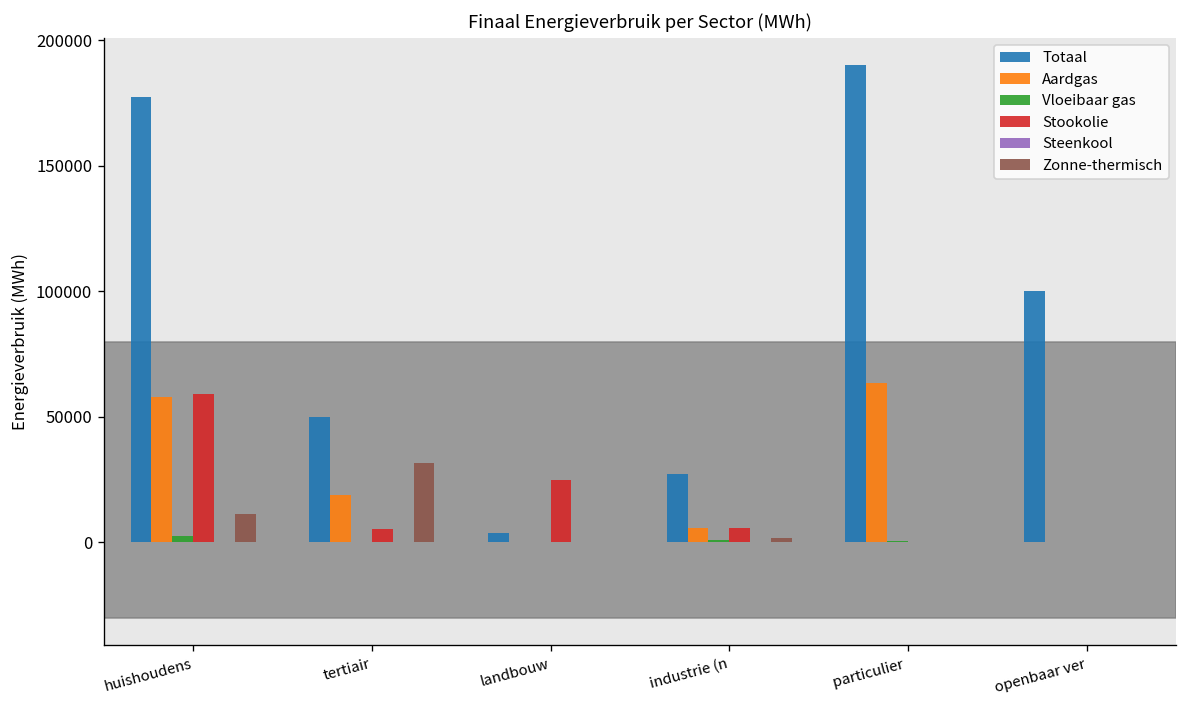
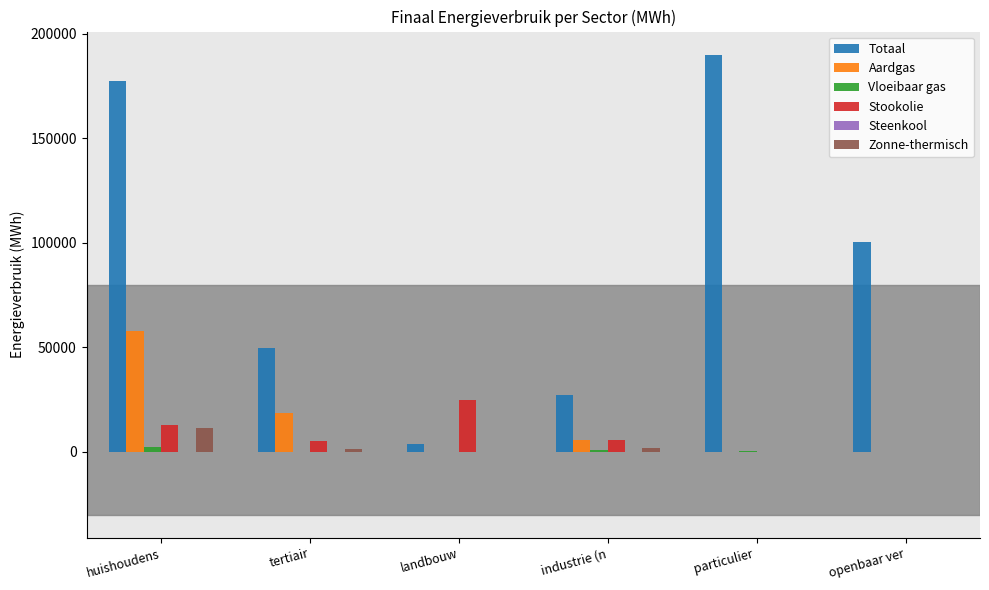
  {
    "Totaal": {
      "huishoudens": 177000,
      "tertiair": 50000,
      "landbouw": 4000,
      "industrie (n": 27000,
      "particulier": 190000,
      "openbaar ver": 100000
    },
    "Aardgas": {
      "huishoudens": 58000,
      "tertiair": 19000,
      "industrie (n": 6000,
-     "particulier": 64000,
+     "particulier": 0,
      "openbaar ver": 0
    },
    "Vloeibaar gas": {
      "huishoudens": 2000,
      "openbaar ver": 0
    },
    "Stookolie": {
-     "huishoudens": 59000,
+     "huishoudens": 13000,
      "tertiair": 5000,
      "landbouw": 25000,
      "industrie (n": 6000,
      "particulier": 0,
      "openbaar ver": 0
    },
    "Steenkool": {
      "huishoudens": 0,
      "tertiair": 0,
      "particulier": 0,
      "openbaar ver": 0
    },
    "Zonne-thermisch": {
      "huishoudens": 11000,
-     "tertiair": 31000,
+     "tertiair": 2000,
      "landbouw": 0,
      "industrie (n": 2000,
      "particulier": 0,
      "openbaar ver": 0
    }
  }
